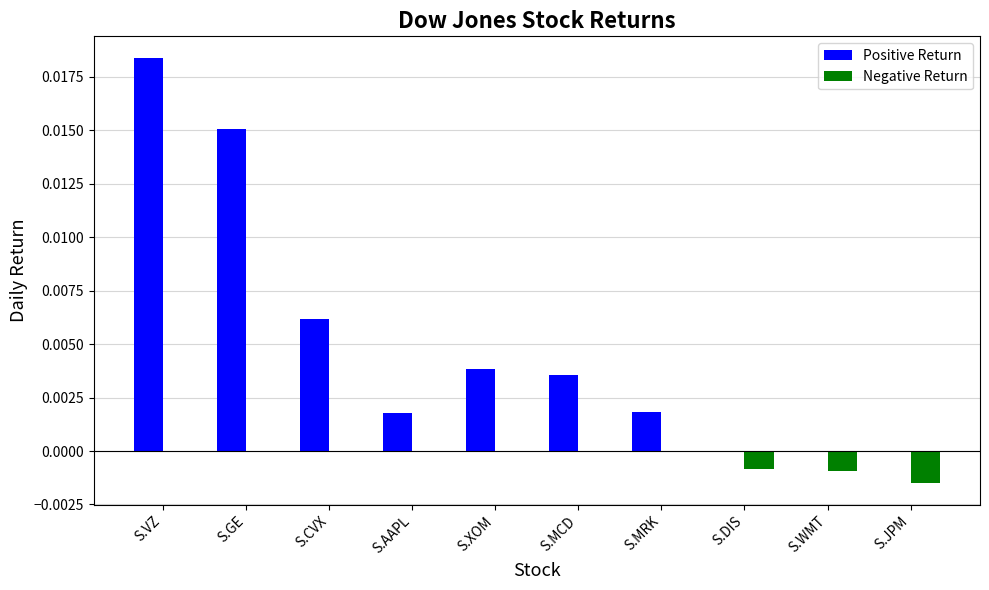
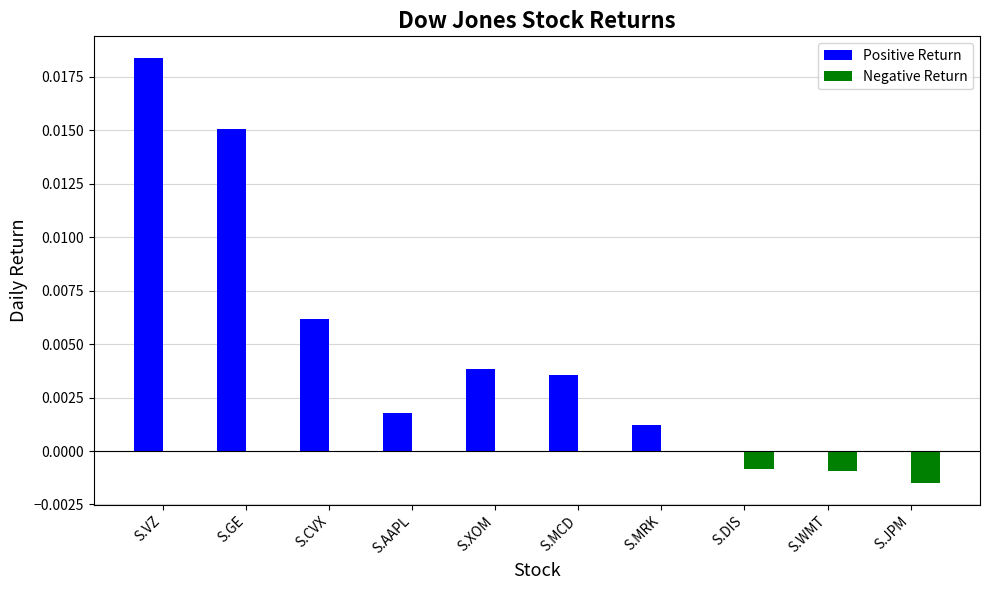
  {
    "Positive Return": {
      "S.VZ": 0.0184,
      "S.GE": 0.0151,
      "S.CVX": 0.0062,
      "S.AAPL": 0.0018,
      "S.XOM": 0.0038,
      "S.MCD": 0.0036,
-     "S.MRK": 0.0018,
+     "S.MRK": 0.0012,
      "S.DIS": 0.0000,
      "S.WMT": 0.0000,
      "S.JPM": 0.0000
    },
    "Negative Return": {
      "S.VZ": 0.0000,
      "S.GE": 0.0000,
      "S.CVX": 0.0000,
      "S.AAPL": 0.0000,
      "S.XOM": 0.0000,
      "S.MCD": 0.0000,
      "S.MRK": 0.0000,
      "S.DIS": -0.0008,
      "S.WMT": -0.0009,
      "S.JPM": -0.0015
    }
  }
